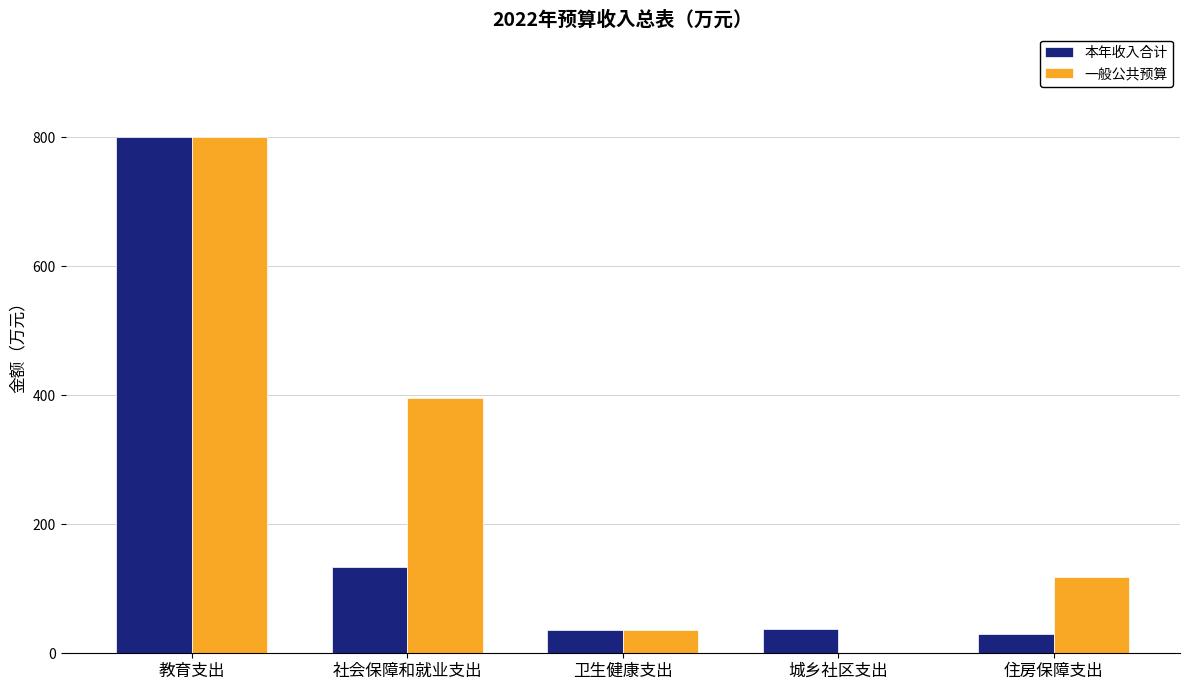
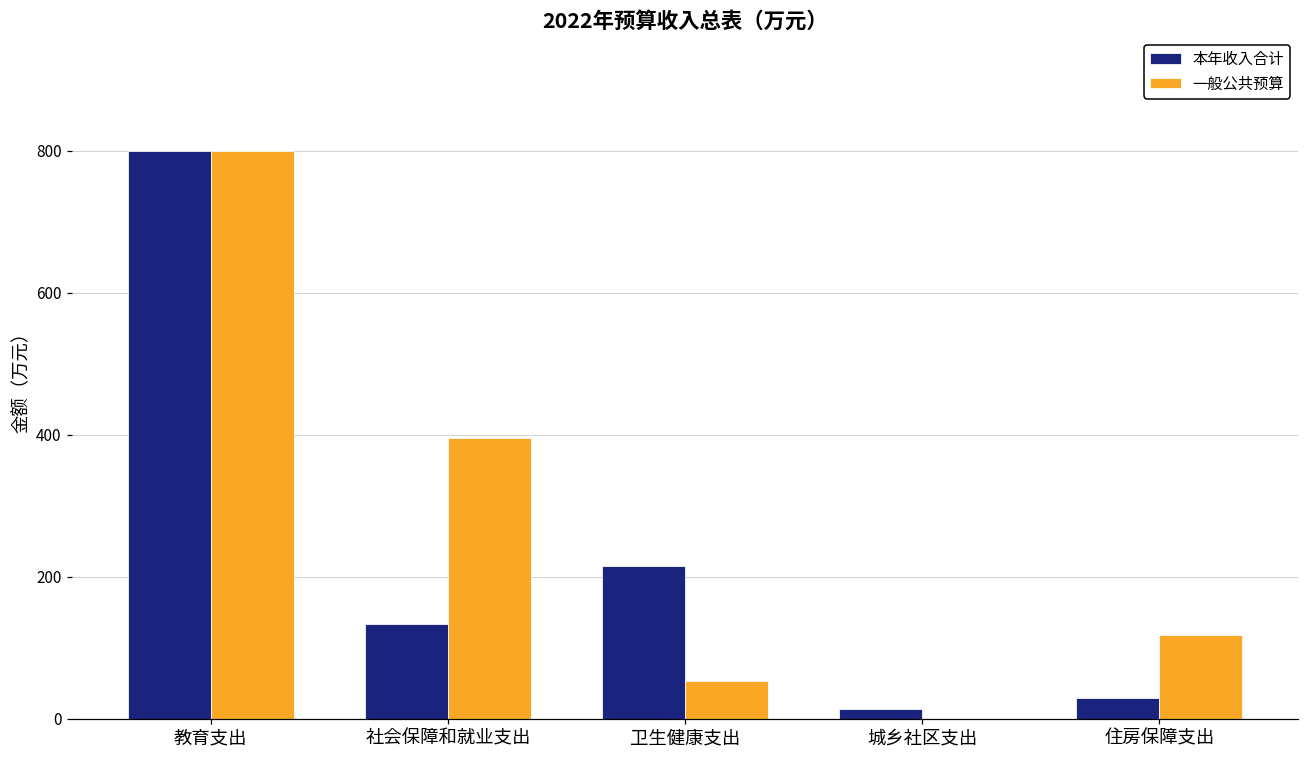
  {
    "本年收入合计": {
      "教育支出": 800,
      "社会保障和就业支出": 130,
-     "卫生健康支出": 40,
-     "城乡社区支出": 40,
+     "卫生健康支出": 210,
+     "城乡社区支出": 10,
      "住房保障支出": 30
    },
    "一般公共预算": {
      "教育支出": 800,
      "社会保障和就业支出": 400,
-     "卫生健康支出": 40,
+     "卫生健康支出": 50,
      "城乡社区支出": 0,
      "住房保障支出": 120
    }
  }
